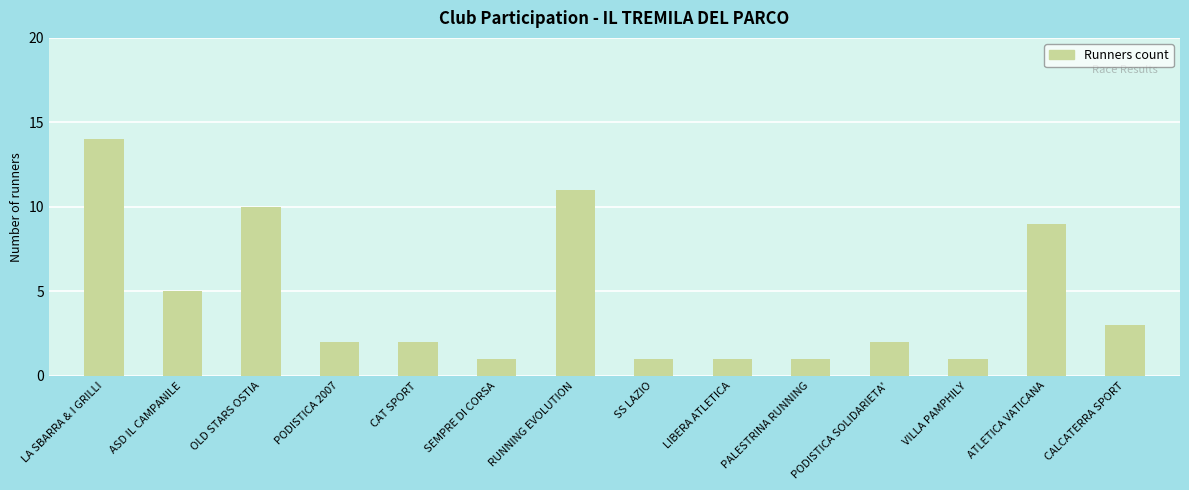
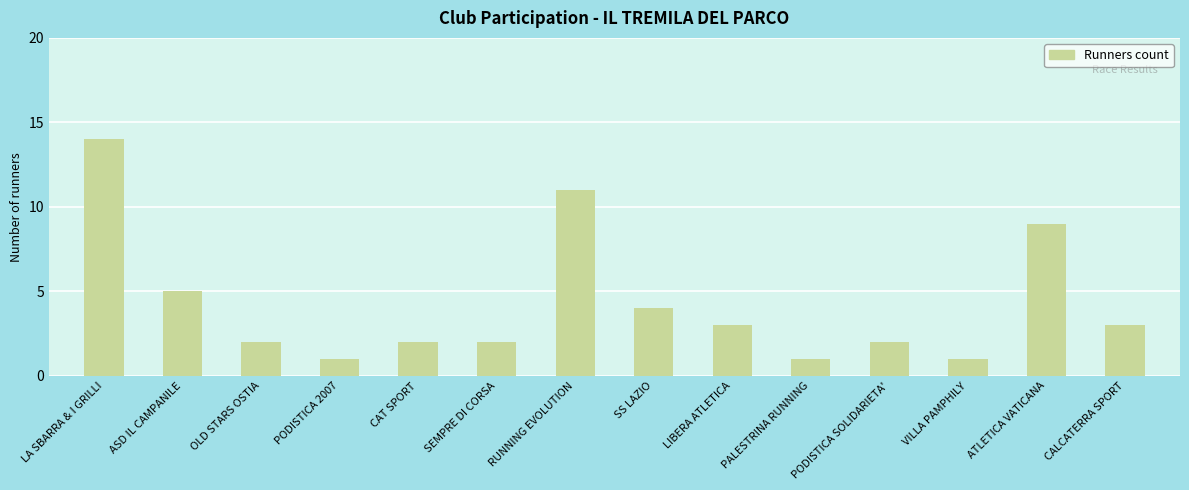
  {
    "LA SBARRA & I GRILLI": 14,
    "ASD IL CAMPANILE": 5,
-   "OLD STARS OSTIA": 10,
-   "PODISTICA 2007": 2,
+   "OLD STARS OSTIA": 2,
+   "PODISTICA 2007": 1,
    "CAT SPORT": 2,
-   "SEMPRE DI CORSA": 1,
+   "SEMPRE DI CORSA": 2,
    "RUNNING EVOLUTION": 11,
-   "SS LAZIO": 1,
-   "LIBERA ATLETICA": 1,
+   "SS LAZIO": 4,
+   "LIBERA ATLETICA": 3,
    "PALESTRINA RUNNING": 1,
    "PODISTICA SOLIDARIETA'": 2,
    "VILLA PAMPHILY": 1,
    "ATLETICA VATICANA": 9,
    "CALCATERRA SPORT": 3
  }
